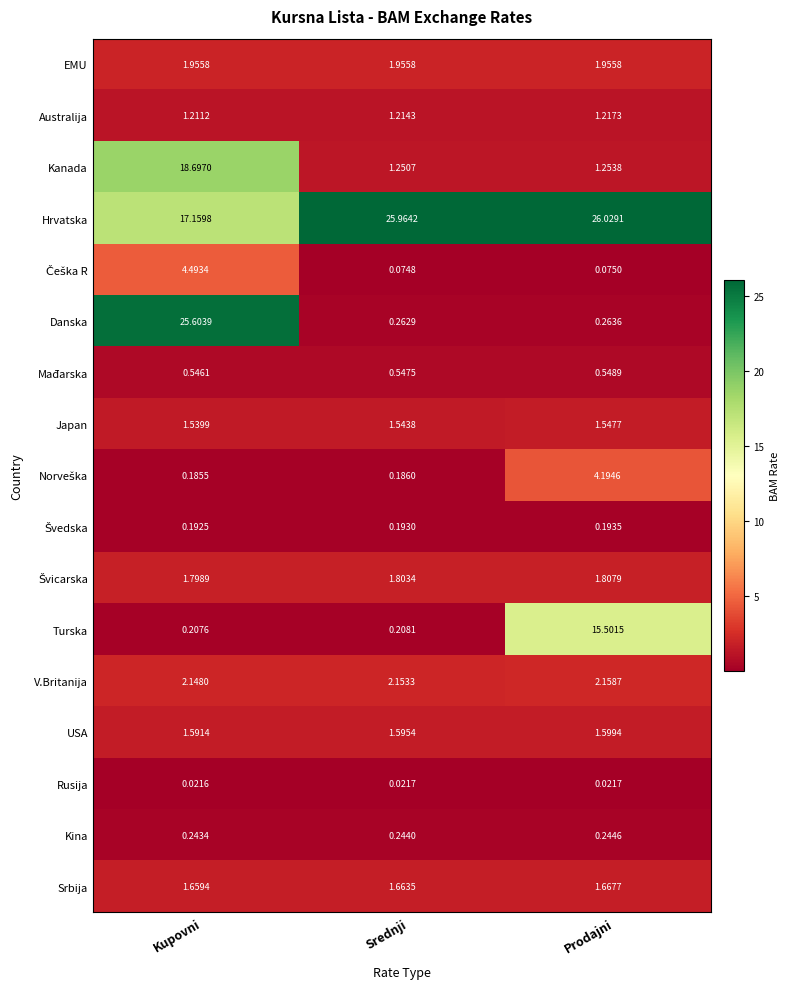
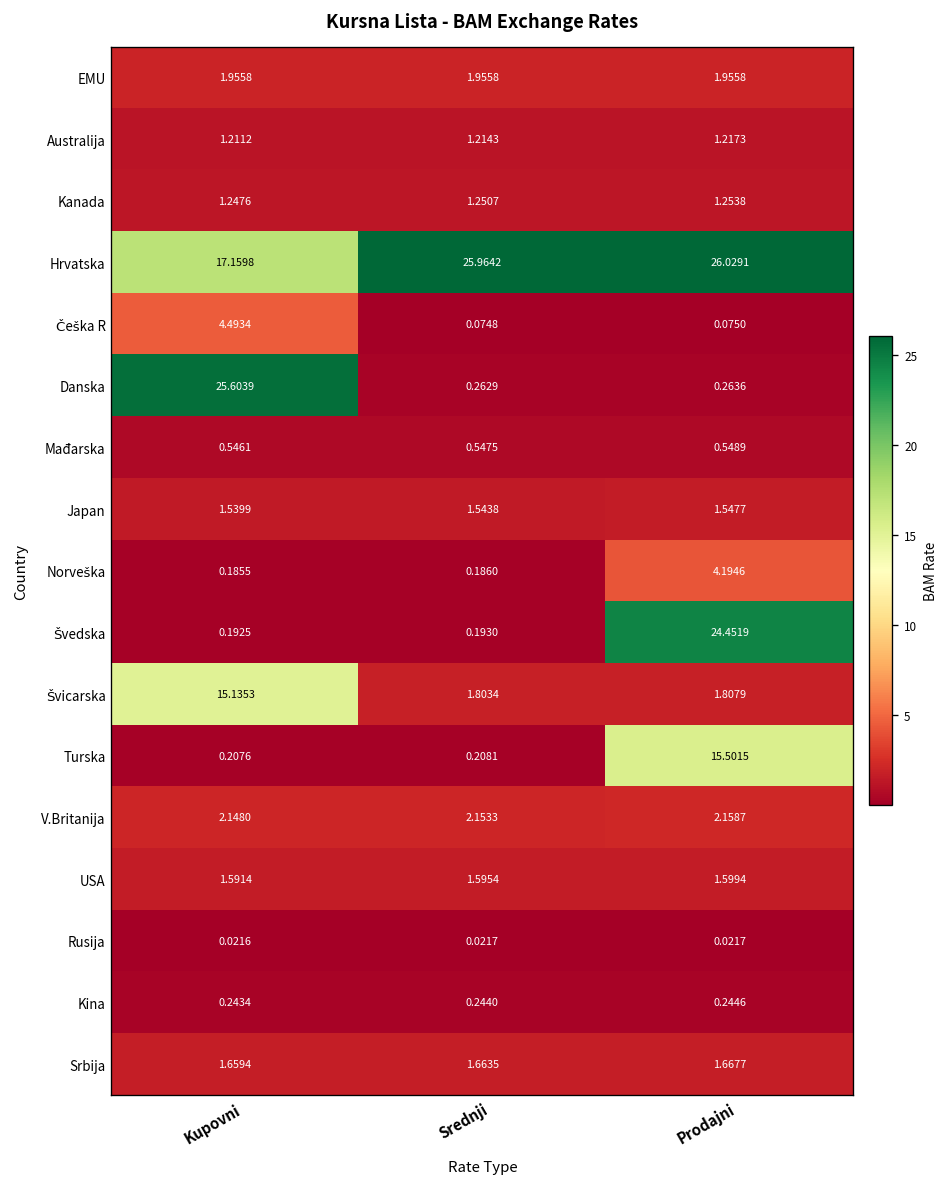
  {
    "EMU": {
      "Kupovni": 1.9558,
      "Srednji": 1.9558,
      "Prodajni": 1.9558
    },
    "Australija": {
      "Kupovni": 1.2112,
      "Srednji": 1.2143,
      "Prodajni": 1.2173
    },
    "Kanada": {
-     "Kupovni": 18.6970,
+     "Kupovni": 1.2476,
      "Srednji": 1.2507,
      "Prodajni": 1.2538
    },
    "Hrvatska": {
      "Kupovni": 17.1598,
      "Srednji": 25.9642,
      "Prodajni": 26.0291
    },
    "Češka R": {
      "Kupovni": 4.4934,
      "Srednji": 0.0748,
      "Prodajni": 0.0750
    },
    "Danska": {
      "Kupovni": 25.6039,
      "Srednji": 0.2629,
      "Prodajni": 0.2636
    },
    "Mađarska": {
      "Kupovni": 0.5461,
      "Srednji": 0.5475,
      "Prodajni": 0.5489
    },
    "Japan": {
      "Kupovni": 1.5399,
      "Srednji": 1.5438,
      "Prodajni": 1.5477
    },
    "Norveška": {
      "Kupovni": 0.1855,
      "Srednji": 0.1860,
      "Prodajni": 4.1946
    },
    "Švedska": {
      "Kupovni": 0.1925,
      "Srednji": 0.1930,
-     "Prodajni": 0.1935
+     "Prodajni": 24.4519
    },
    "Švicarska": {
-     "Kupovni": 1.7989,
+     "Kupovni": 15.1353,
      "Srednji": 1.8034,
      "Prodajni": 1.8079
    },
    "Turska": {
      "Kupovni": 0.2076,
      "Srednji": 0.2081,
      "Prodajni": 15.5015
    },
    "V.Britanija": {
      "Kupovni": 2.1480,
      "Srednji": 2.1533,
      "Prodajni": 2.1587
    },
    "USA": {
      "Kupovni": 1.5914,
      "Srednji": 1.5954,
      "Prodajni": 1.5994
    },
    "Rusija": {
      "Kupovni": 0.0216,
      "Srednji": 0.0217,
      "Prodajni": 0.0217
    },
    "Kina": {
      "Kupovni": 0.2434,
      "Srednji": 0.2440,
      "Prodajni": 0.2446
    },
    "Srbija": {
      "Kupovni": 1.6594,
      "Srednji": 1.6635,
      "Prodajni": 1.6677
    }
  }
